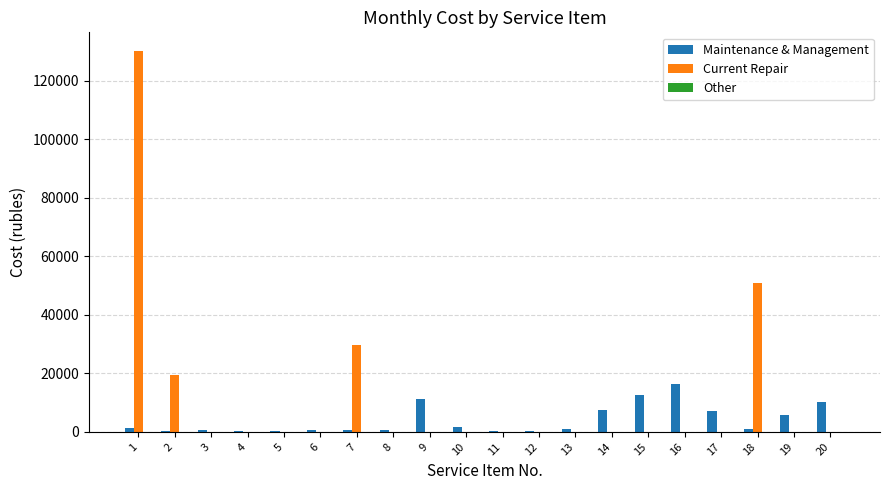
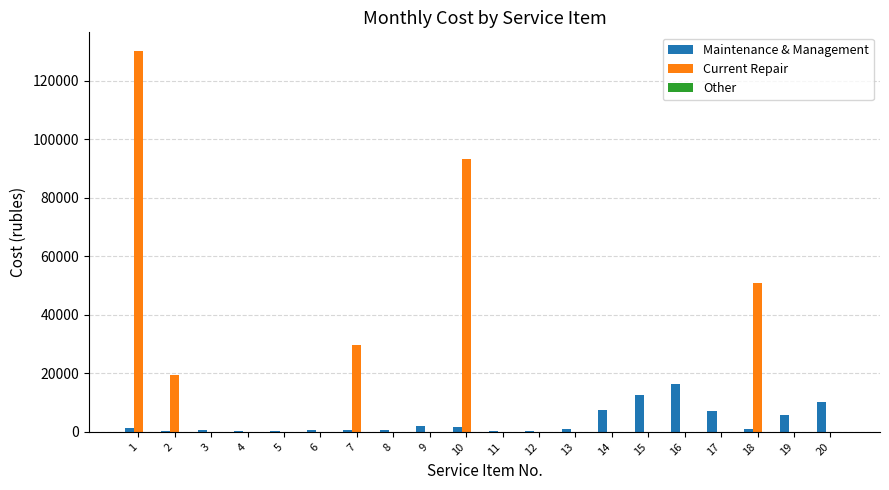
  {
    "Maintenance & Management": {
      "1": 1000,
-     "9": 11000,
+     "9": 2000,
      "10": 2000,
      "13": 1000,
      "14": 8000,
      "15": 13000,
      "16": 16000,
      "17": 7000,
      "18": 1000,
      "19": 6000,
      "20": 10000
    },
    "Current Repair": {
      "1": 130000,
      "2": 19000,
      "3": 0,
      "4": 0,
      "5": 0,
      "6": 0,
      "7": 30000,
      "8": 0,
      "9": 0,
-     "10": 0,
+     "10": 93000,
      "11": 0,
      "12": 0,
      "13": 0,
      "14": 0,
      "15": 0,
      "16": 0,
      "17": 0,
      "18": 51000,
      "19": 0,
      "20": 0
    },
    "Other": {
      "1": 0,
      "2": 0,
      "3": 0,
      "4": 0,
      "5": 0,
      "6": 0,
      "7": 0,
      "8": 0,
      "9": 0,
      "10": 0,
      "11": 0,
      "12": 0,
      "13": 0,
      "14": 0,
      "15": 0,
      "16": 0,
      "17": 0,
      "18": 0,
      "19": 0,
      "20": 0
    }
  }
